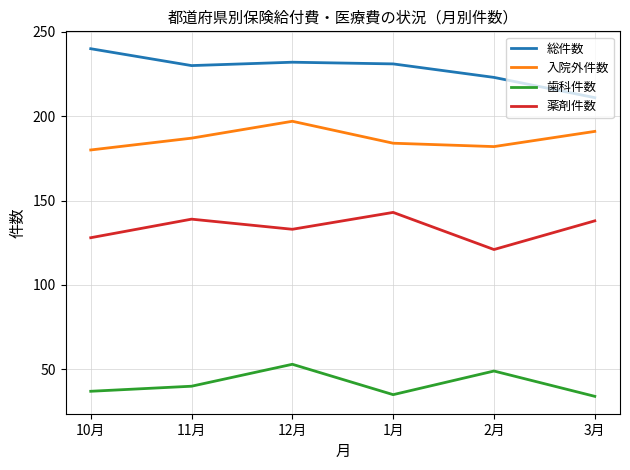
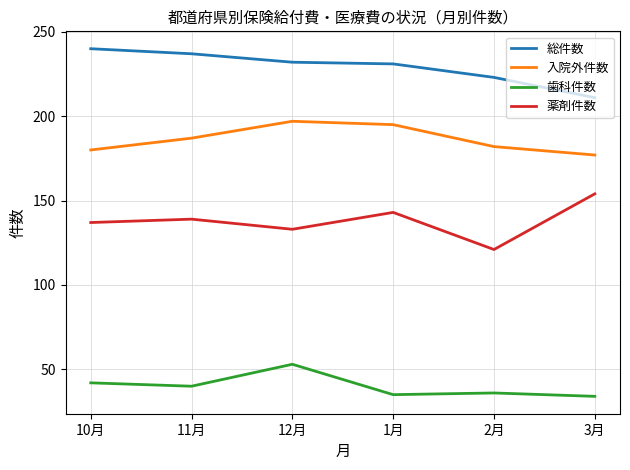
  {
    "総件数": {
      "10月": 240,
-     "11月": 230,
+     "11月": 237,
      "12月": 232,
      "1月": 231,
      "2月": 223
    },
    "入院外件数": {
      "10月": 180,
      "11月": 187,
      "12月": 197,
-     "1月": 184,
+     "1月": 195,
      "2月": 182,
-     "3月": 191
+     "3月": 177
    },
    "歯科件数": {
-     "10月": 37,
+     "10月": 42,
      "11月": 40,
      "12月": 53,
      "1月": 35,
-     "2月": 49,
+     "2月": 36,
      "3月": 34
    },
    "薬剤件数": {
-     "10月": 128,
+     "10月": 137,
      "11月": 139,
      "12月": 133,
      "1月": 143,
      "2月": 121,
-     "3月": 138
+     "3月": 154
    }
  }
